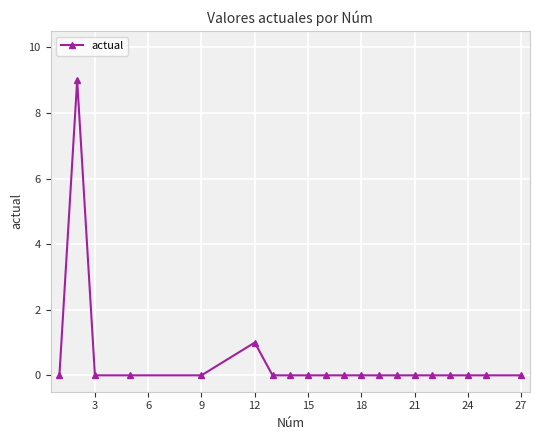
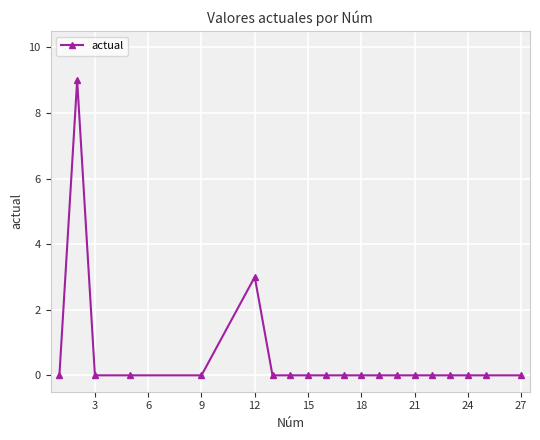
  {
    "3": 0,
    "9": 0,
-   "12": 1,
+   "12": 3,
    "15": 0,
    "18": 0,
    "21": 0,
    "24": 0,
    "27": 0
  }
